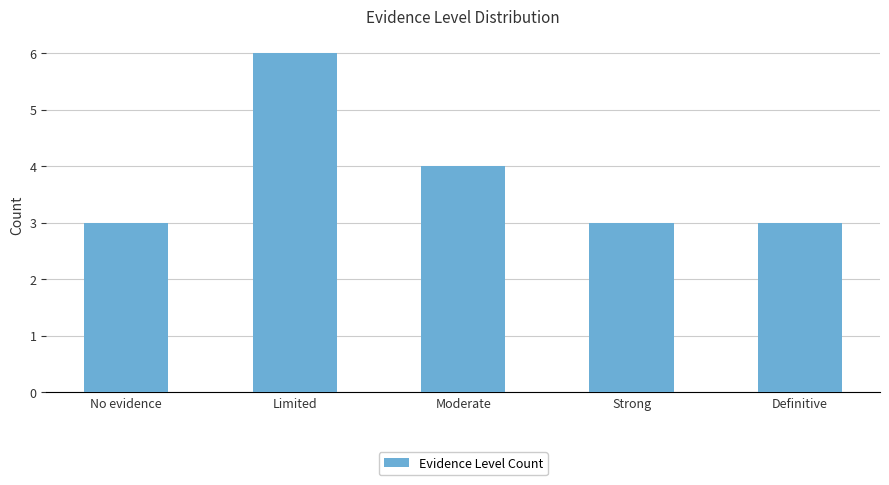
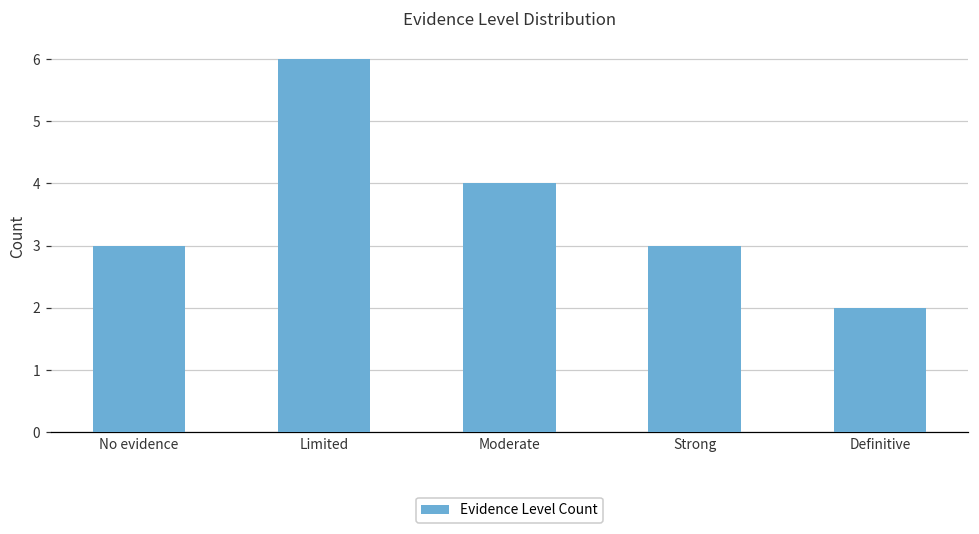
  {
    "No evidence": 3,
    "Limited": 6,
    "Moderate": 4,
    "Strong": 3,
-   "Definitive": 3
+   "Definitive": 2
  }
